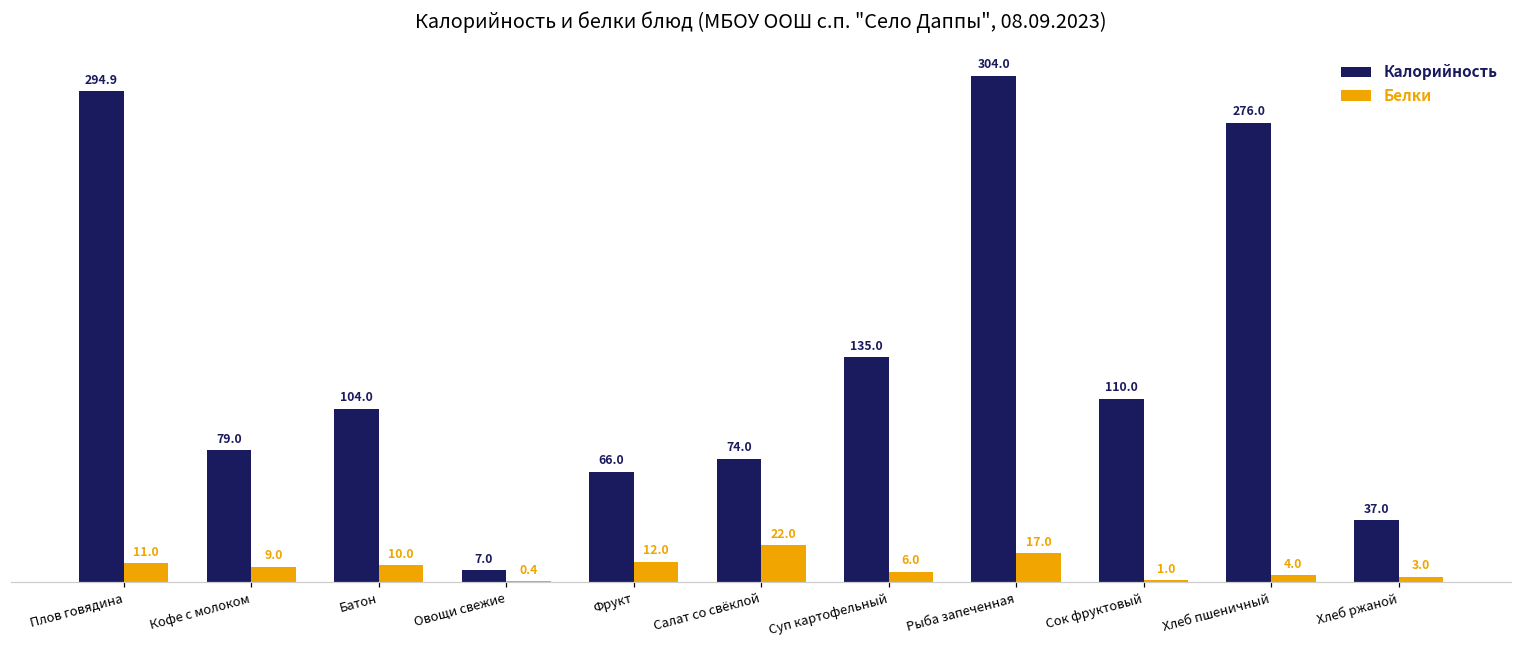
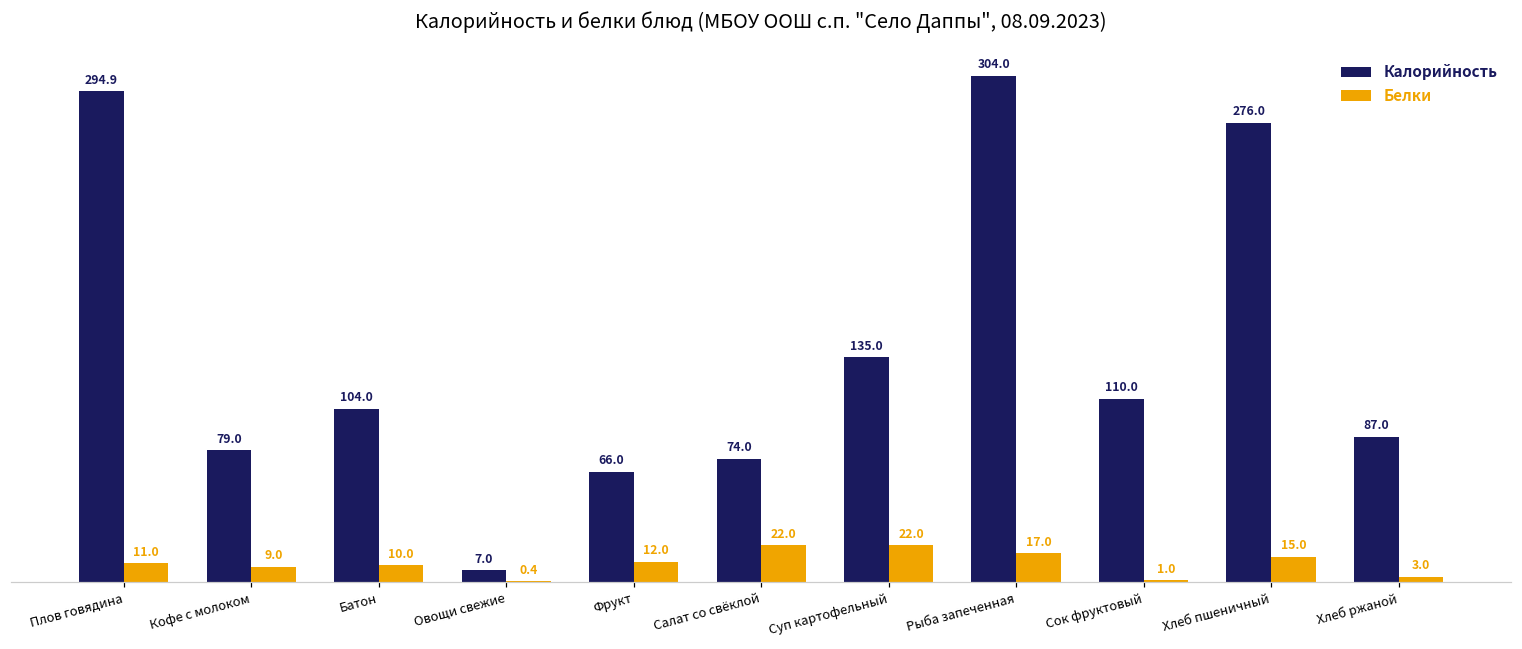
  {
    "Калорийность": {
      "Плов говядина": 294.9,
      "Кофе с молоком": 79.0,
      "Батон": 104.0,
      "Овощи свежие": 7.0,
      "Фрукт": 66.0,
      "Салат со свёклой": 74.0,
      "Суп картофельный": 135.0,
      "Рыба запеченная": 304.0,
      "Сок фруктовый": 110.0,
      "Хлеб пшеничный": 276.0,
-     "Хлеб ржаной": 37.0
+     "Хлеб ржаной": 87.0
    },
    "Белки": {
      "Плов говядина": 11.0,
      "Кофе с молоком": 9.0,
      "Батон": 10.0,
      "Овощи свежие": 0.4,
      "Фрукт": 12.0,
      "Салат со свёклой": 22.0,
-     "Суп картофельный": 6.0,
+     "Суп картофельный": 22.0,
      "Рыба запеченная": 17.0,
      "Сок фруктовый": 1.0,
-     "Хлеб пшеничный": 4.0,
+     "Хлеб пшеничный": 15.0,
      "Хлеб ржаной": 3.0
    }
  }
